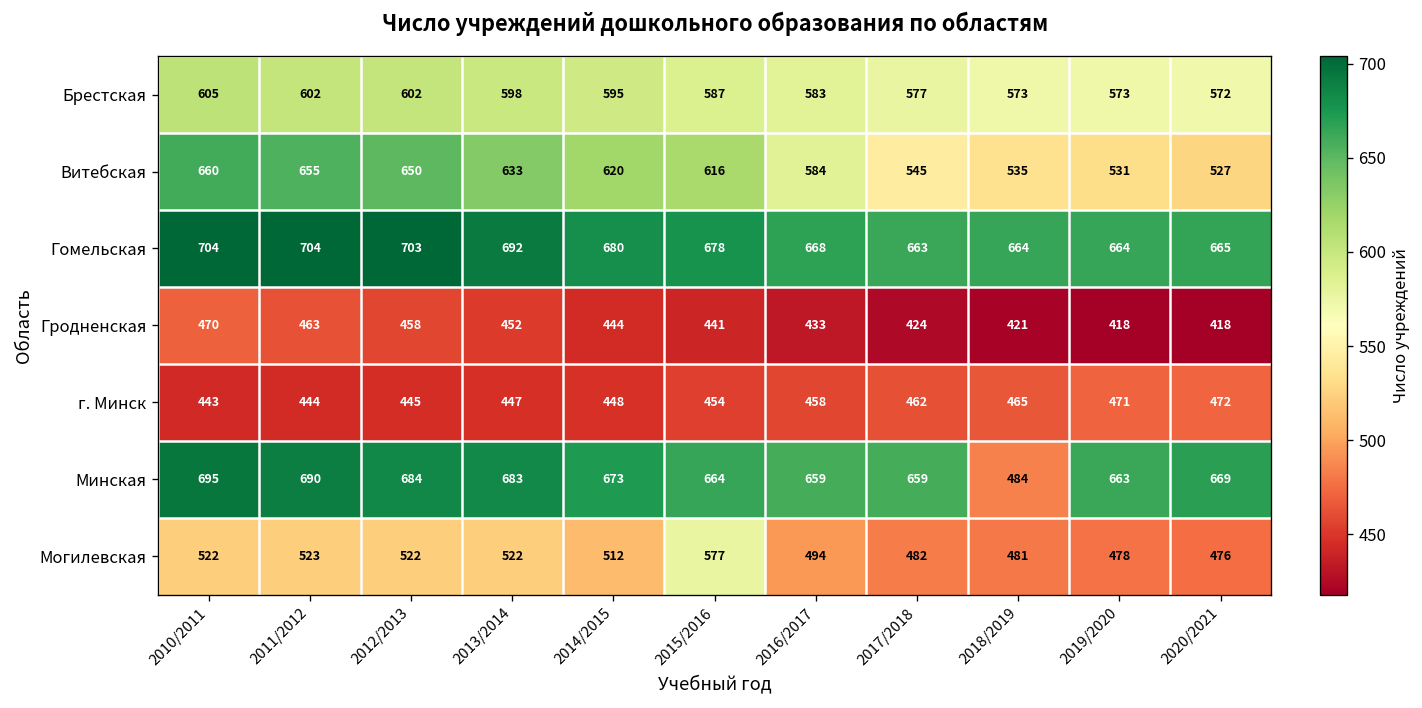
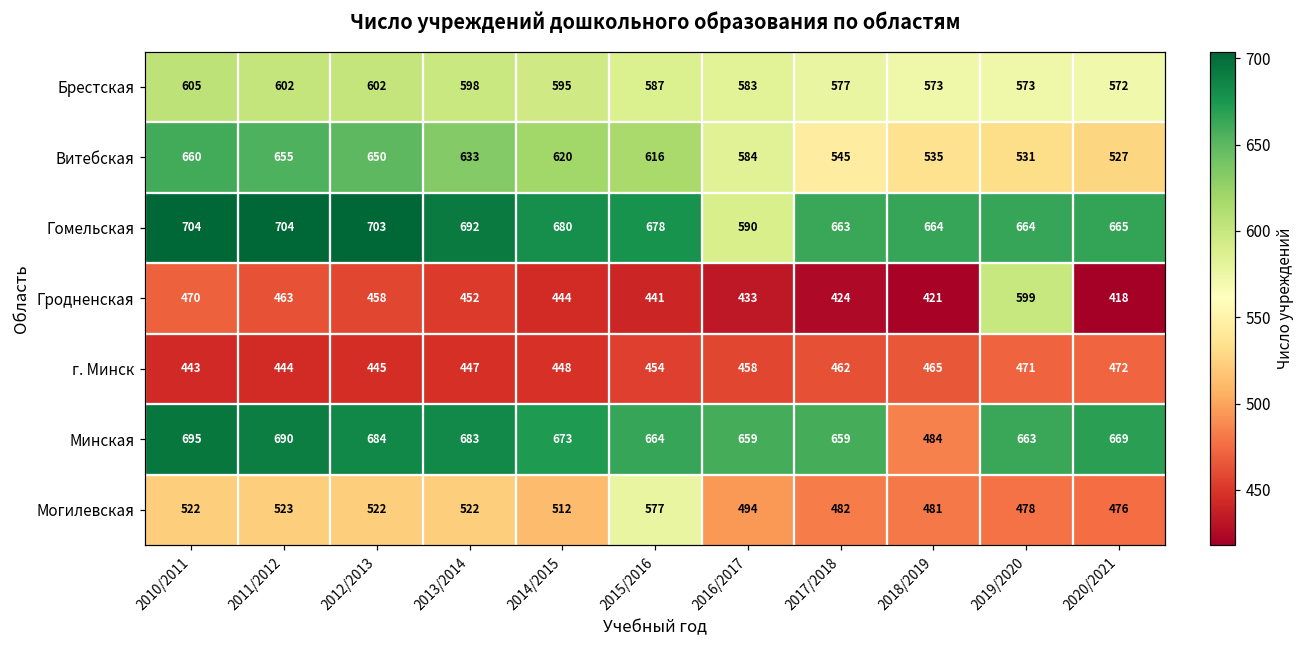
  {
    "Брестская": {
      "2010/2011": 605,
      "2011/2012": 602,
      "2012/2013": 602,
      "2013/2014": 598,
      "2014/2015": 595,
      "2015/2016": 587,
      "2016/2017": 583,
      "2017/2018": 577,
      "2018/2019": 573,
      "2019/2020": 573,
      "2020/2021": 572
    },
    "Витебская": {
      "2010/2011": 660,
      "2011/2012": 655,
      "2012/2013": 650,
      "2013/2014": 633,
      "2014/2015": 620,
      "2015/2016": 616,
      "2016/2017": 584,
      "2017/2018": 545,
      "2018/2019": 535,
      "2019/2020": 531,
      "2020/2021": 527
    },
    "Гомельская": {
      "2010/2011": 704,
      "2011/2012": 704,
      "2012/2013": 703,
      "2013/2014": 692,
      "2014/2015": 680,
      "2015/2016": 678,
-     "2016/2017": 668,
+     "2016/2017": 590,
      "2017/2018": 663,
      "2018/2019": 664,
      "2019/2020": 664,
      "2020/2021": 665
    },
    "Гродненская": {
      "2010/2011": 470,
      "2011/2012": 463,
      "2012/2013": 458,
      "2013/2014": 452,
      "2014/2015": 444,
      "2015/2016": 441,
      "2016/2017": 433,
      "2017/2018": 424,
      "2018/2019": 421,
-     "2019/2020": 418,
+     "2019/2020": 599,
      "2020/2021": 418
    },
    "г. Минск": {
      "2010/2011": 443,
      "2011/2012": 444,
      "2012/2013": 445,
      "2013/2014": 447,
      "2014/2015": 448,
      "2015/2016": 454,
      "2016/2017": 458,
      "2017/2018": 462,
      "2018/2019": 465,
      "2019/2020": 471,
      "2020/2021": 472
    },
    "Минская": {
      "2010/2011": 695,
      "2011/2012": 690,
      "2012/2013": 684,
      "2013/2014": 683,
      "2014/2015": 673,
      "2015/2016": 664,
      "2016/2017": 659,
      "2017/2018": 659,
      "2018/2019": 484,
      "2019/2020": 663,
      "2020/2021": 669
    },
    "Могилевская": {
      "2010/2011": 522,
      "2011/2012": 523,
      "2012/2013": 522,
      "2013/2014": 522,
      "2014/2015": 512,
      "2015/2016": 577,
      "2016/2017": 494,
      "2017/2018": 482,
      "2018/2019": 481,
      "2019/2020": 478,
      "2020/2021": 476
    }
  }
